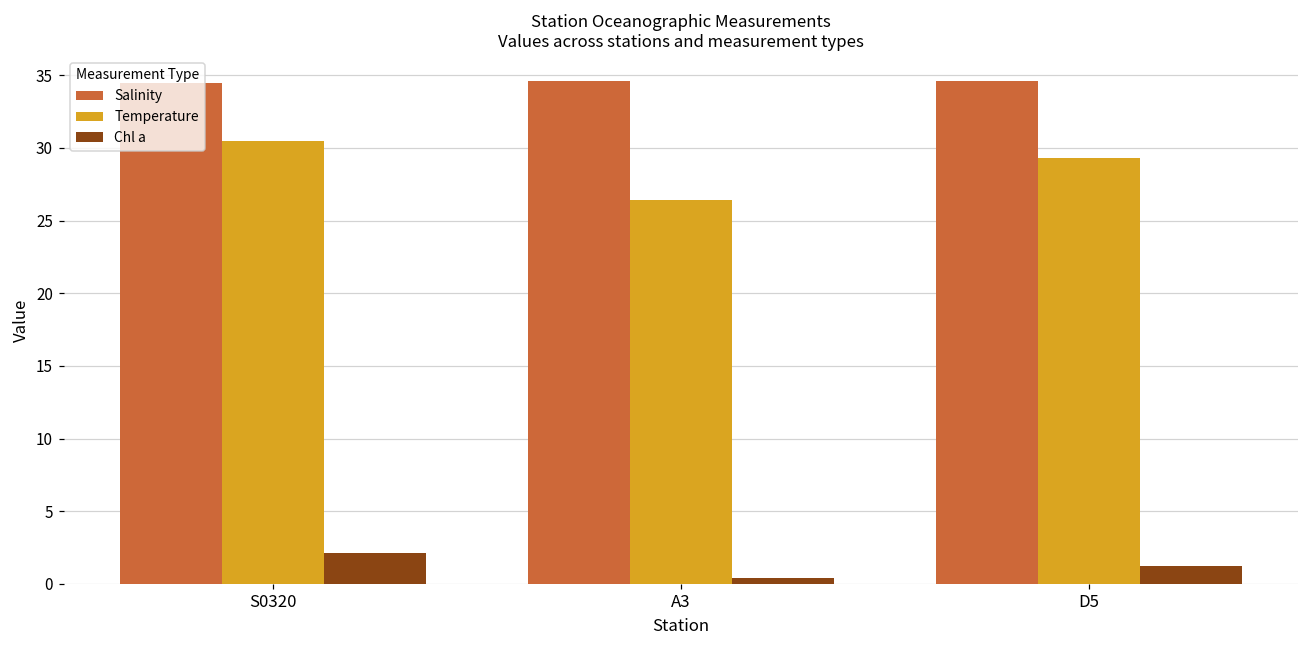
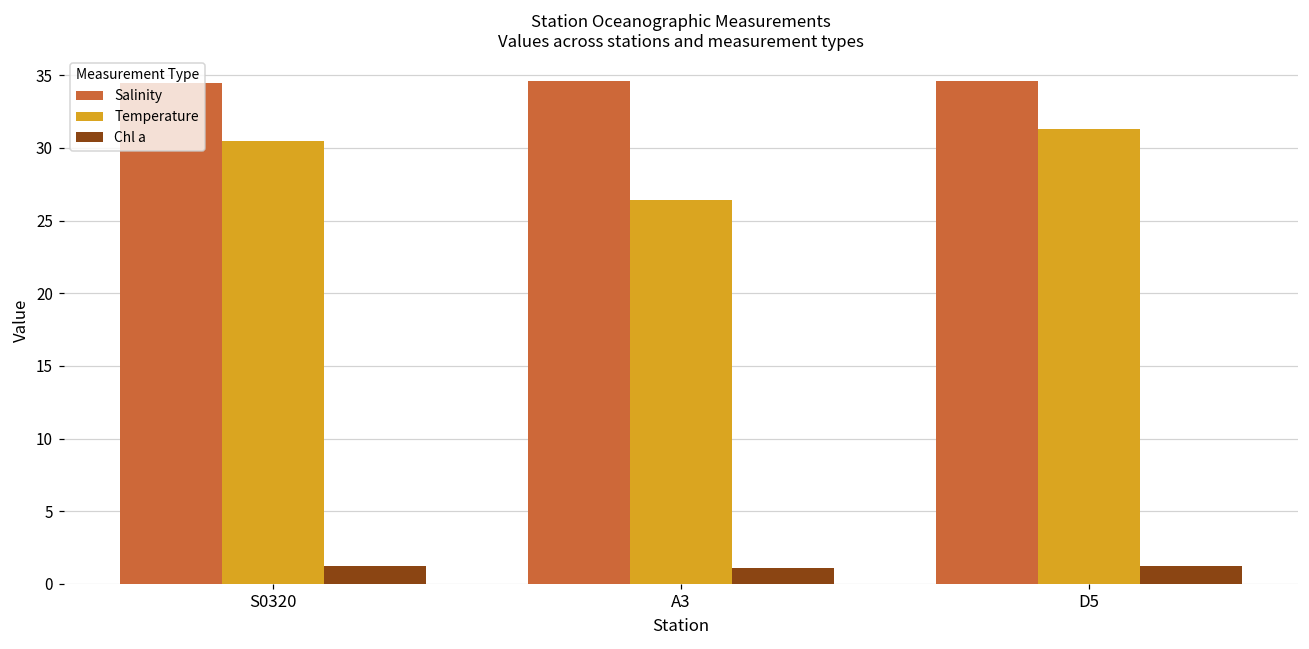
  {
    "Salinity": {
      "A3": 34.6,
      "D5": 34.6
    },
    "Temperature": {
      "S0320": 30.5,
      "A3": 26.4,
-     "D5": 29.3
+     "D5": 31.3
    },
    "Chl a": {
-     "S0320": 2.1,
-     "A3": 0.4,
+     "S0320": 1.2,
+     "A3": 1.1,
      "D5": 1.2
    }
  }
